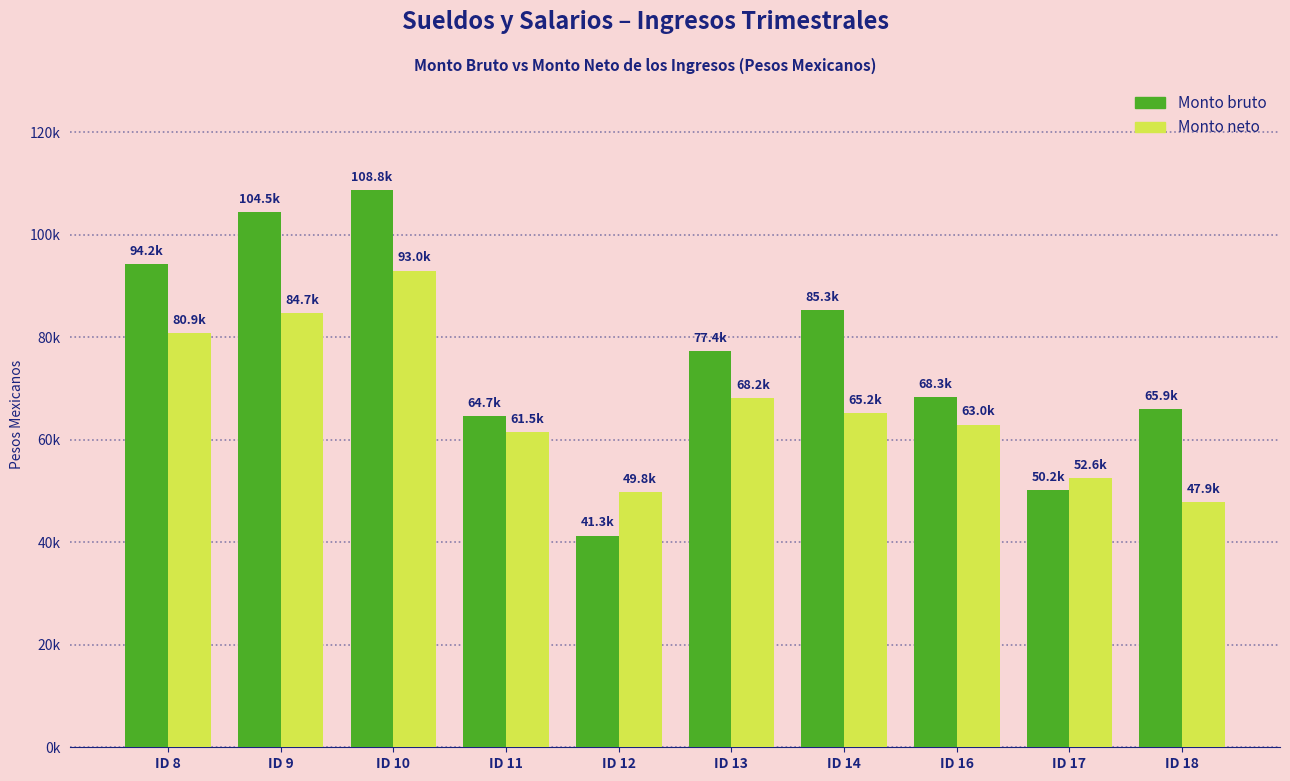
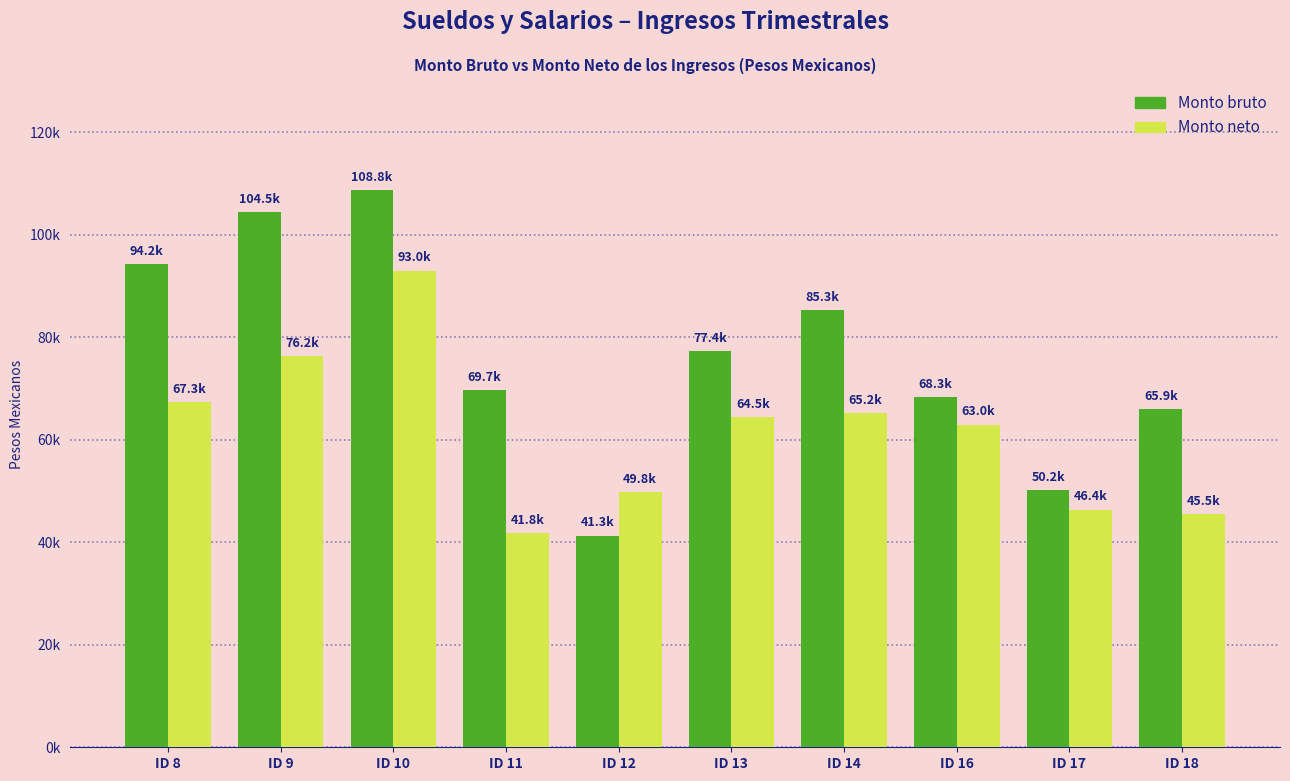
  {
    "Monto bruto": {
      "ID 8": "94.2k",
      "ID 9": "104.5k",
      "ID 10": "108.8k",
-     "ID 11": "64.7k",
+     "ID 11": "69.7k",
      "ID 12": "41.3k",
      "ID 13": "77.4k",
      "ID 14": "85.3k",
      "ID 16": "68.3k",
      "ID 17": "50.2k",
      "ID 18": "65.9k"
    },
    "Monto neto": {
-     "ID 8": "80.9k",
-     "ID 9": "84.7k",
+     "ID 8": "67.3k",
+     "ID 9": "76.2k",
      "ID 10": "93.0k",
-     "ID 11": "61.5k",
+     "ID 11": "41.8k",
      "ID 12": "49.8k",
-     "ID 13": "68.2k",
+     "ID 13": "64.5k",
      "ID 14": "65.2k",
      "ID 16": "63.0k",
-     "ID 17": "52.6k",
-     "ID 18": "47.9k"
+     "ID 17": "46.4k",
+     "ID 18": "45.5k"
    }
  }
